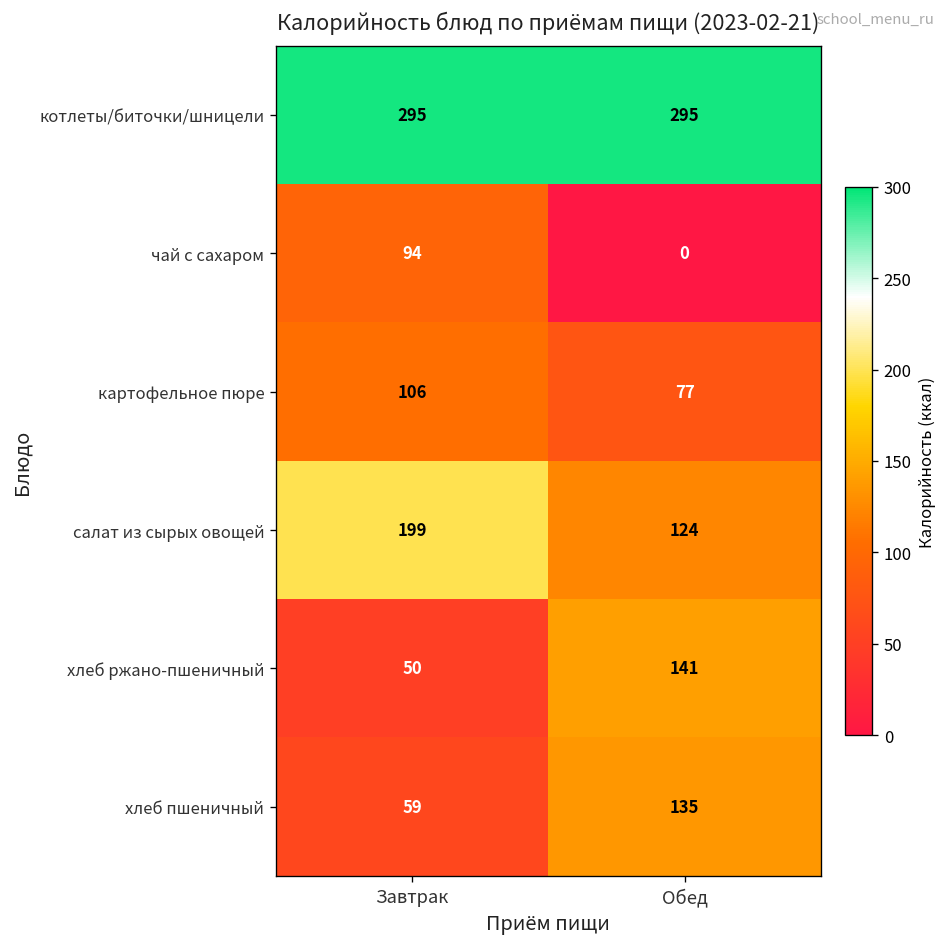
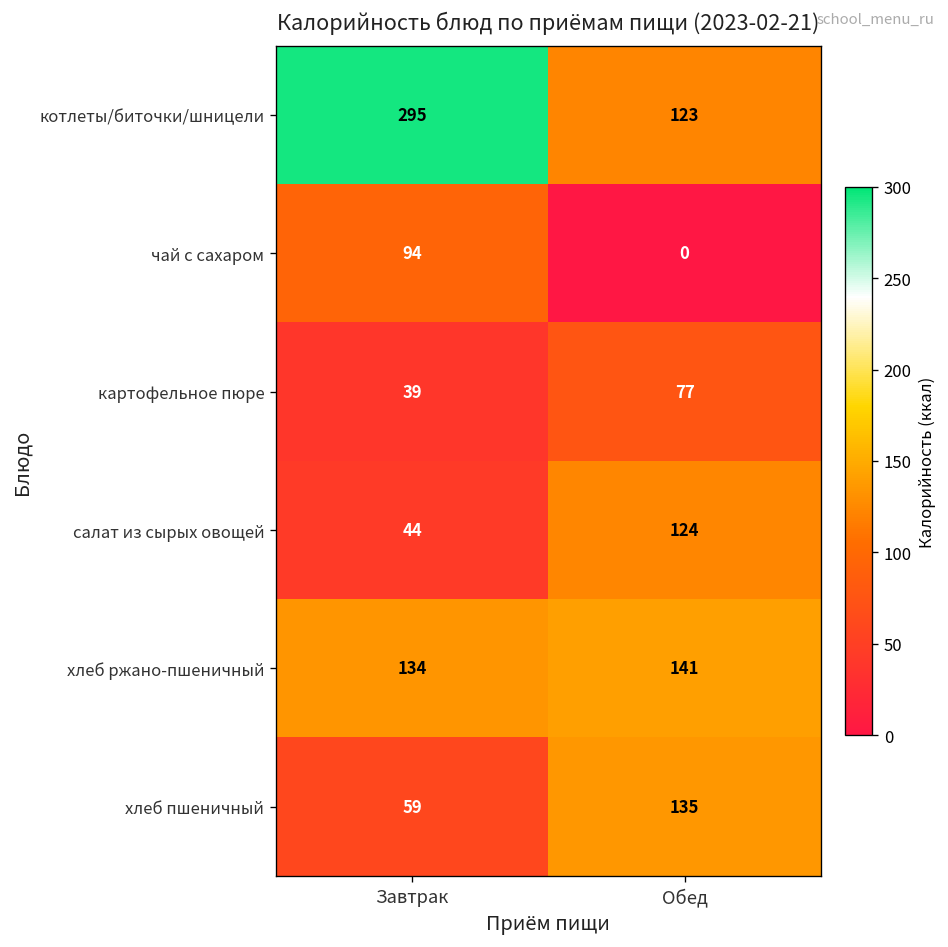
  {
    "котлеты/биточки/шницели": {
      "Завтрак": 295,
-     "Обед": 295
+     "Обед": 123
    },
    "чай с сахаром": {
      "Завтрак": 94,
      "Обед": 0
    },
    "картофельное пюре": {
-     "Завтрак": 106,
+     "Завтрак": 39,
      "Обед": 77
    },
    "салат из сырых овощей": {
-     "Завтрак": 199,
+     "Завтрак": 44,
      "Обед": 124
    },
    "хлеб ржано-пшеничный": {
-     "Завтрак": 50,
+     "Завтрак": 134,
      "Обед": 141
    },
    "хлеб пшеничный": {
      "Завтрак": 59,
      "Обед": 135
    }
  }
